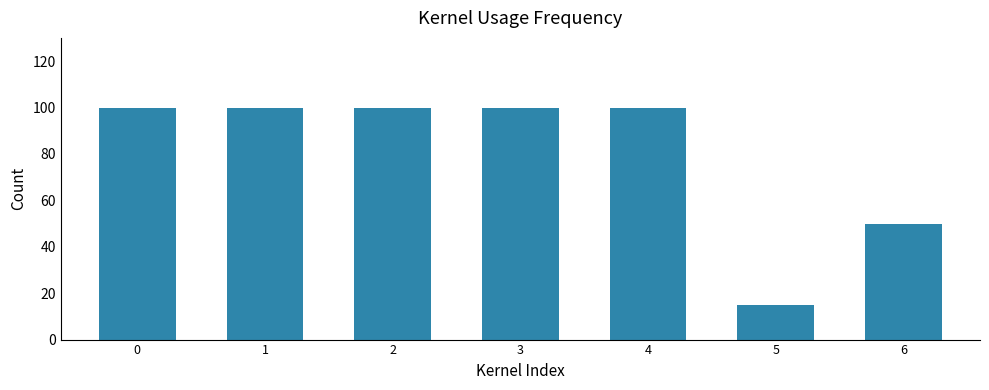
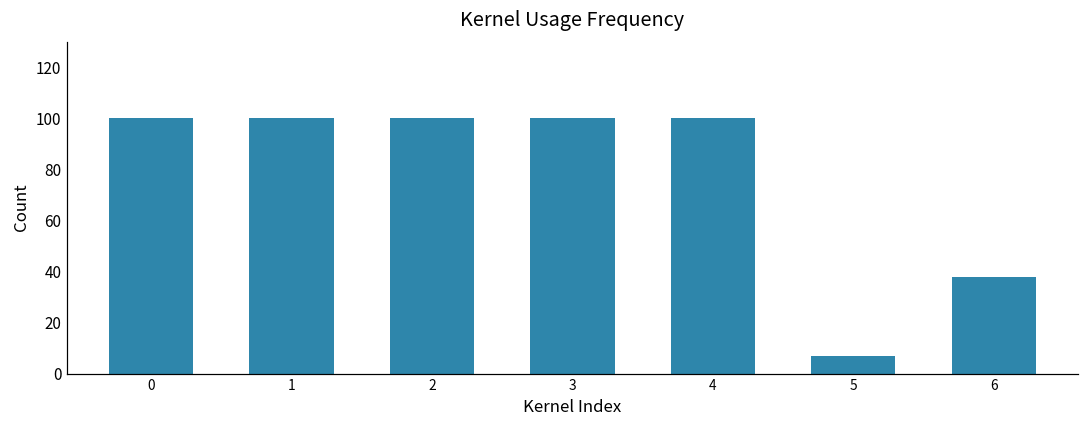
  {
    "0": 100,
    "1": 100,
    "2": 100,
    "3": 100,
    "4": 100,
-   "5": 15,
-   "6": 50
+   "5": 7,
+   "6": 38
  }
